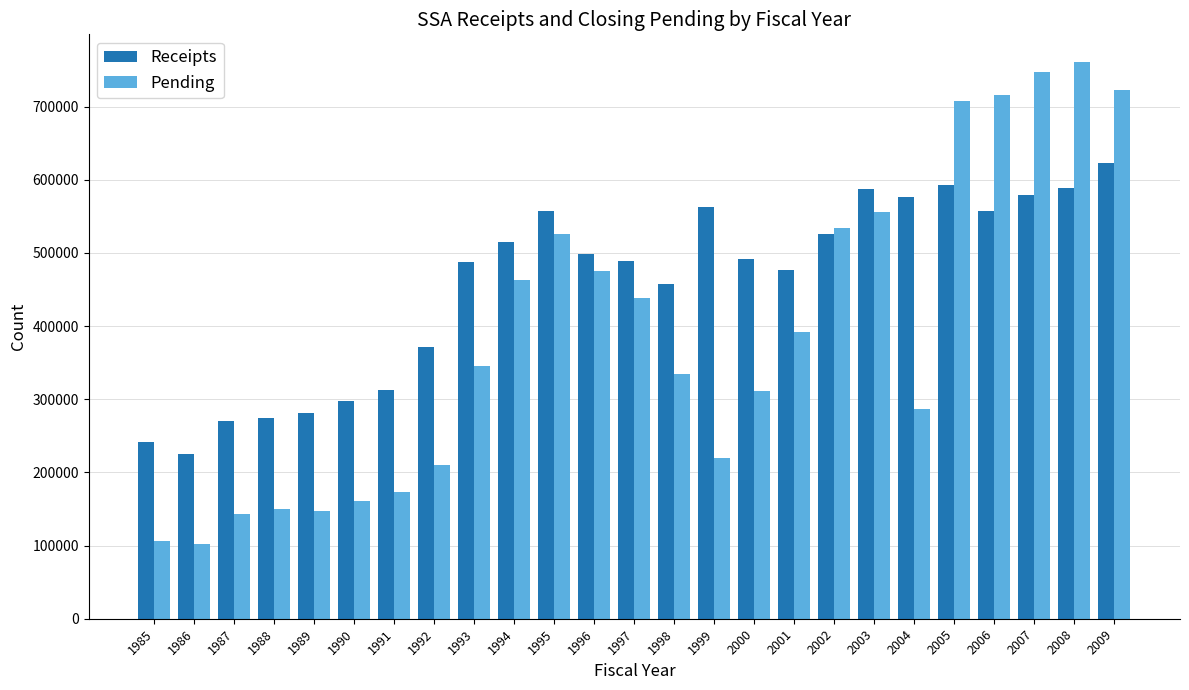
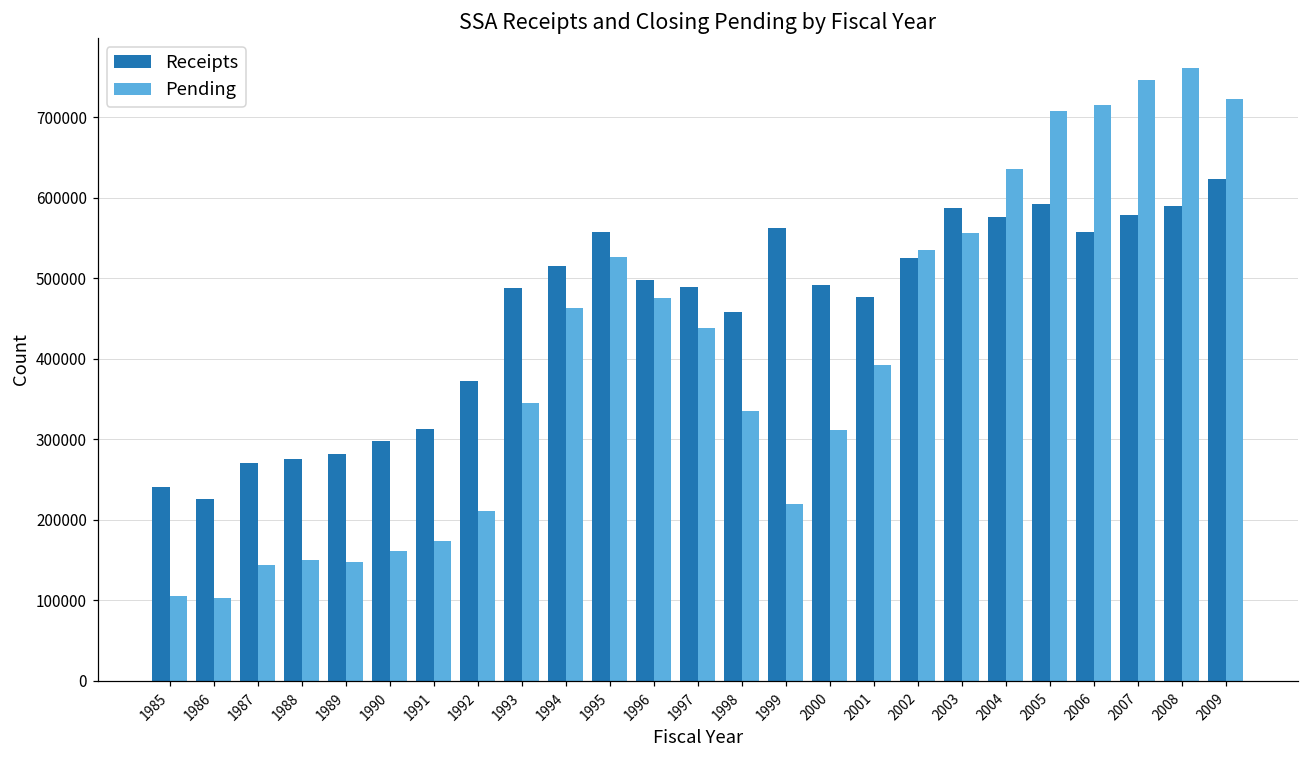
  {
    "Receipts": {
      "1985": 240000,
      "1986": 230000,
      "1987": 270000,
      "1988": 270000,
      "1989": 280000,
      "1990": 300000,
      "1991": 310000,
      "1992": 370000,
      "1993": 490000,
      "1994": 520000,
      "1995": 560000,
      "1996": 500000,
      "1997": 490000,
      "1998": 460000,
      "1999": 560000,
      "2000": 490000,
      "2001": 480000,
      "2002": 530000,
      "2003": 590000,
      "2004": 580000,
      "2005": 590000,
      "2006": 560000,
      "2007": 580000,
      "2008": 590000,
      "2009": 620000
    },
    "Pending": {
      "1985": 110000,
      "1986": 100000,
      "1987": 140000,
      "1988": 150000,
      "1989": 150000,
      "1990": 160000,
      "1991": 170000,
      "1992": 210000,
      "1993": 340000,
      "1994": 460000,
      "1995": 530000,
      "1996": 480000,
      "1997": 440000,
      "1998": 330000,
      "1999": 220000,
      "2000": 310000,
      "2001": 390000,
      "2002": 530000,
      "2003": 560000,
-     "2004": 290000,
+     "2004": 640000,
      "2005": 710000,
      "2006": 720000,
      "2007": 750000,
      "2008": 760000,
      "2009": 720000
    }
  }
